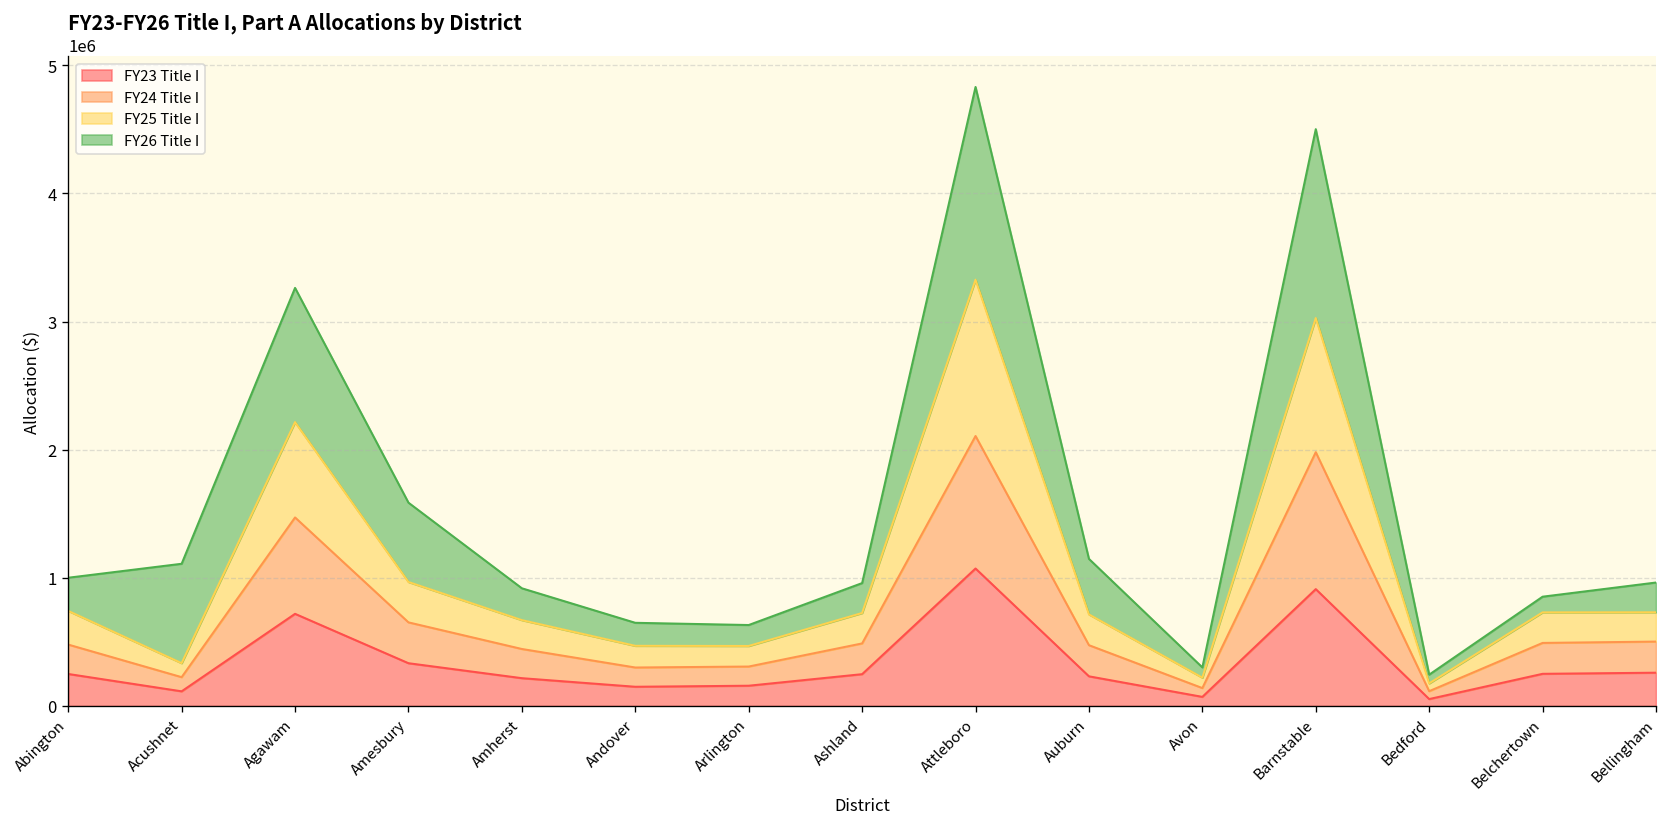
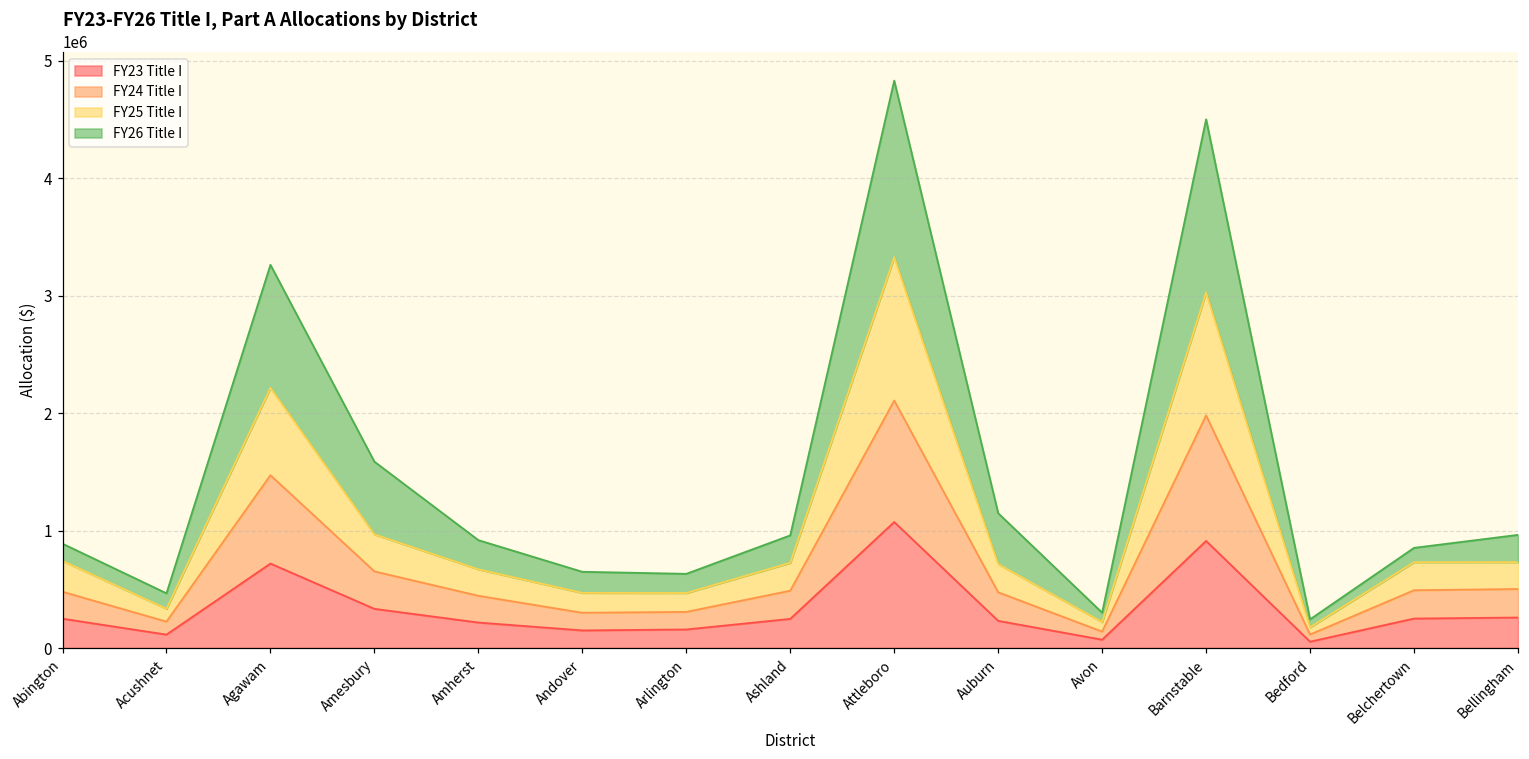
  {
    "FY26 Title I": {
-     "Abington": 260000,
-     "Acushnet": 780000,
+     "Abington": 150000,
+     "Acushnet": 130000,
      "Agawam": 1050000,
      "Amesbury": 620000,
      "Amherst": 250000,
      "Andover": 180000,
      "Arlington": 160000,
      "Ashland": 230000,
      "Attleboro": 1500000,
      "Auburn": 430000,
      "Avon": 80000,
      "Barnstable": 1470000,
      "Bedford": 70000,
      "Belchertown": 120000,
      "Bellingham": 230000
    }
  }
